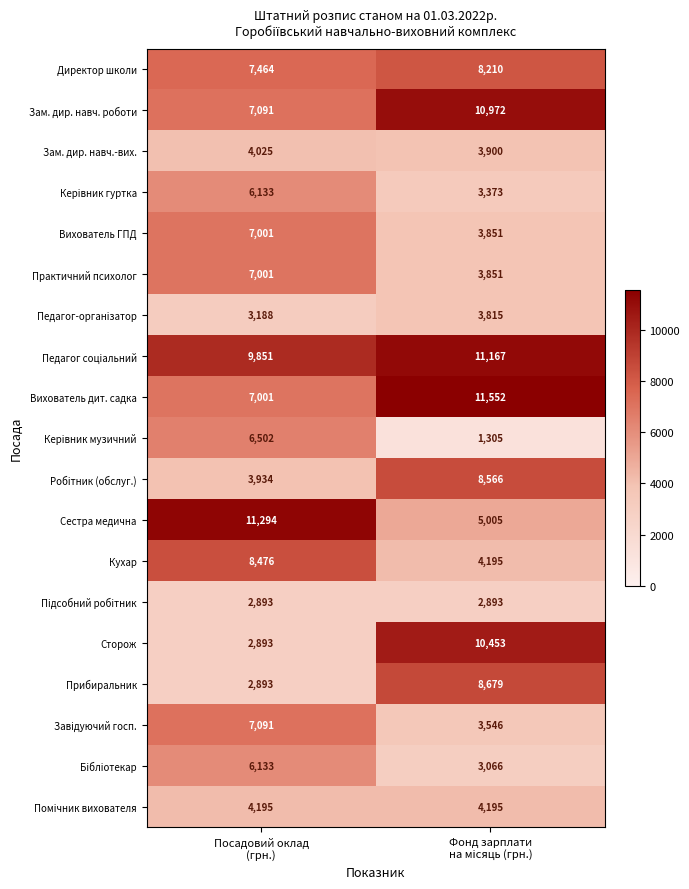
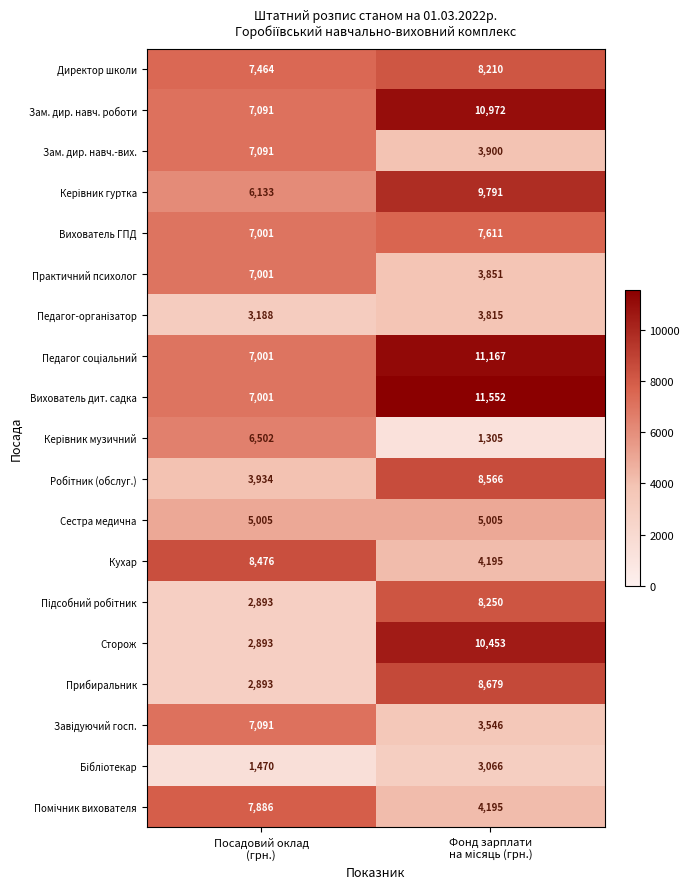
  {
    "Директор школи": {
      "Посадовий оклад (грн.)": "7,464",
      "Фонд зарплати на місяць (грн.)": "8,210"
    },
    "Зам. дир. навч. роботи": {
      "Посадовий оклад (грн.)": "7,091",
      "Фонд зарплати на місяць (грн.)": "10,972"
    },
    "Зам. дир. навч.-вих.": {
-     "Посадовий оклад (грн.)": "4,025",
+     "Посадовий оклад (грн.)": "7,091",
      "Фонд зарплати на місяць (грн.)": "3,900"
    },
    "Керівник гуртка": {
      "Посадовий оклад (грн.)": "6,133",
-     "Фонд зарплати на місяць (грн.)": "3,373"
+     "Фонд зарплати на місяць (грн.)": "9,791"
    },
    "Вихователь ГПД": {
      "Посадовий оклад (грн.)": "7,001",
-     "Фонд зарплати на місяць (грн.)": "3,851"
+     "Фонд зарплати на місяць (грн.)": "7,611"
    },
    "Практичний психолог": {
      "Посадовий оклад (грн.)": "7,001",
      "Фонд зарплати на місяць (грн.)": "3,851"
    },
    "Педагог-організатор": {
      "Посадовий оклад (грн.)": "3,188",
      "Фонд зарплати на місяць (грн.)": "3,815"
    },
    "Педагог соціальний": {
-     "Посадовий оклад (грн.)": "9,851",
+     "Посадовий оклад (грн.)": "7,001",
      "Фонд зарплати на місяць (грн.)": "11,167"
    },
    "Вихователь дит. садка": {
      "Посадовий оклад (грн.)": "7,001",
      "Фонд зарплати на місяць (грн.)": "11,552"
    },
    "Керівник музичний": {
      "Посадовий оклад (грн.)": "6,502",
      "Фонд зарплати на місяць (грн.)": "1,305"
    },
    "Робітник (обслуг.)": {
      "Посадовий оклад (грн.)": "3,934",
      "Фонд зарплати на місяць (грн.)": "8,566"
    },
    "Сестра медична": {
-     "Посадовий оклад (грн.)": "11,294",
+     "Посадовий оклад (грн.)": "5,005",
      "Фонд зарплати на місяць (грн.)": "5,005"
    },
    "Кухар": {
      "Посадовий оклад (грн.)": "8,476",
      "Фонд зарплати на місяць (грн.)": "4,195"
    },
    "Підсобний робітник": {
      "Посадовий оклад (грн.)": "2,893",
-     "Фонд зарплати на місяць (грн.)": "2,893"
+     "Фонд зарплати на місяць (грн.)": "8,250"
    },
    "Сторож": {
      "Посадовий оклад (грн.)": "2,893",
      "Фонд зарплати на місяць (грн.)": "10,453"
    },
    "Прибиральник": {
      "Посадовий оклад (грн.)": "2,893",
      "Фонд зарплати на місяць (грн.)": "8,679"
    },
    "Завідуючий госп.": {
      "Посадовий оклад (грн.)": "7,091",
      "Фонд зарплати на місяць (грн.)": "3,546"
    },
    "Бібліотекар": {
-     "Посадовий оклад (грн.)": "6,133",
+     "Посадовий оклад (грн.)": "1,470",
      "Фонд зарплати на місяць (грн.)": "3,066"
    },
    "Помічник вихователя": {
-     "Посадовий оклад (грн.)": "4,195",
+     "Посадовий оклад (грн.)": "7,886",
      "Фонд зарплати на місяць (грн.)": "4,195"
    }
  }
